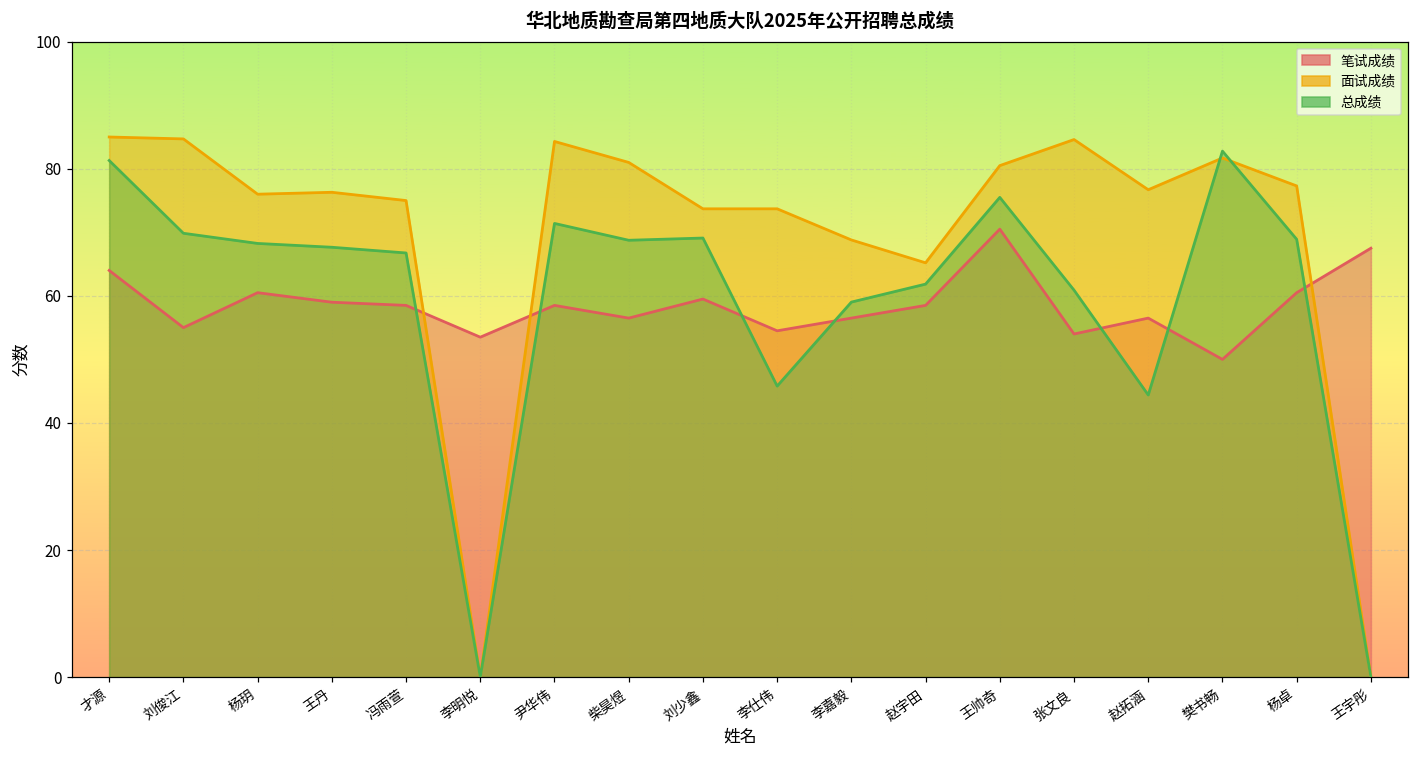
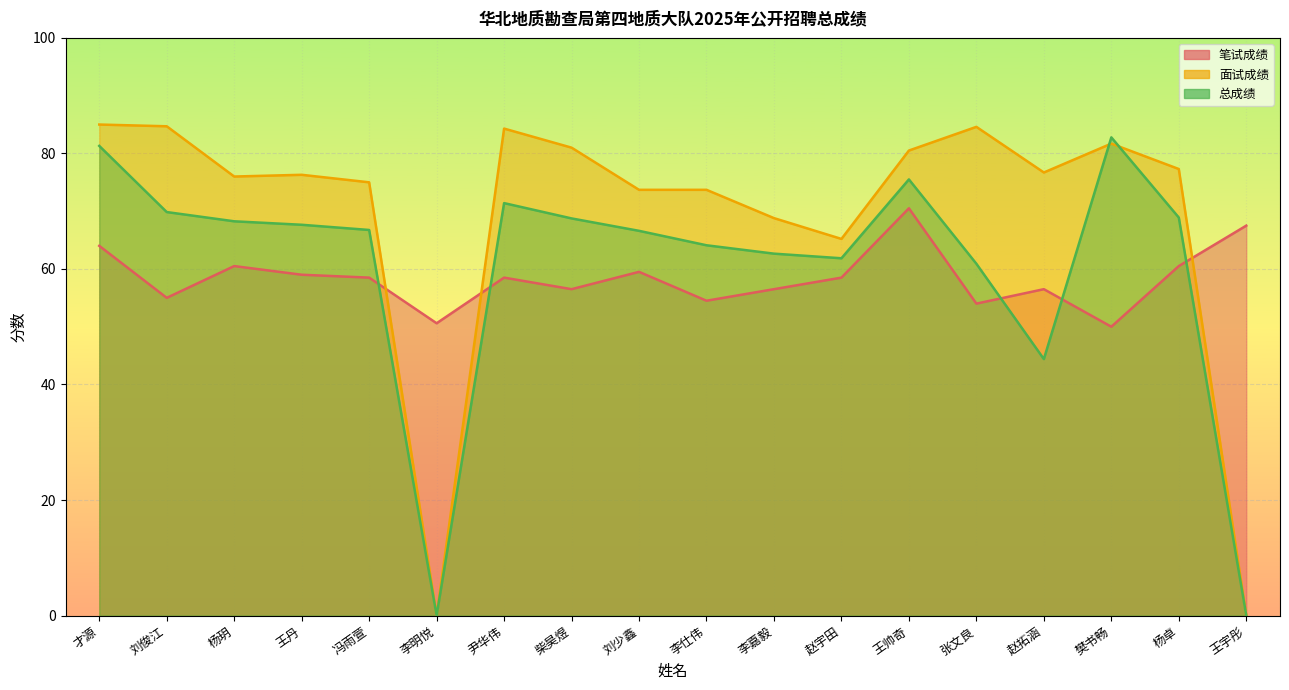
  {
    "笔试成绩": {
      "才源": 64,
      "刘俊江": 55,
      "杨玥": 61,
      "王丹": 59,
      "冯雨萱": 59,
-     "李明悦": 54,
+     "李明悦": 51,
      "尹华伟": 59,
      "柴昊煜": 57,
      "刘少鑫": 60,
      "李仕伟": 55,
      "李嘉毅": 57,
      "赵宇田": 59,
      "王帅奇": 71,
      "张文良": 54,
      "赵拓涵": 57,
      "樊书畅": 50,
      "杨卓": 61,
      "王宇彤": 68
    },
    "面试成绩": {
      "才源": 85,
      "刘俊江": 85,
      "杨玥": 76,
      "王丹": 76,
      "冯雨萱": 75,
      "尹华伟": 84,
      "柴昊煜": 81,
      "刘少鑫": 74,
      "李仕伟": 74,
      "李嘉毅": 69,
      "赵宇田": 65,
      "王帅奇": 81,
      "张文良": 85,
      "赵拓涵": 77,
      "樊书畅": 82,
      "杨卓": 77
    },
    "总成绩": {
      "才源": 81,
      "刘俊江": 70,
      "杨玥": 68,
      "王丹": 68,
      "冯雨萱": 67,
      "尹华伟": 71,
      "柴昊煜": 69,
-     "刘少鑫": 69,
-     "李仕伟": 46,
-     "李嘉毅": 59,
+     "刘少鑫": 67,
+     "李仕伟": 64,
+     "李嘉毅": 63,
      "赵宇田": 62,
      "王帅奇": 76,
      "张文良": 61,
      "赵拓涵": 44,
      "樊书畅": 83,
      "杨卓": 69
    }
  }
